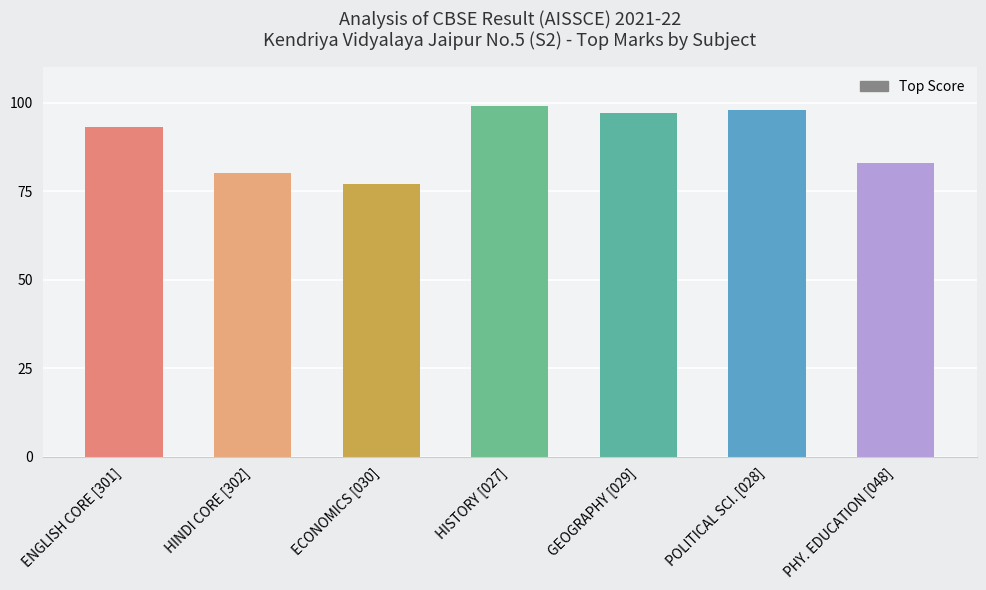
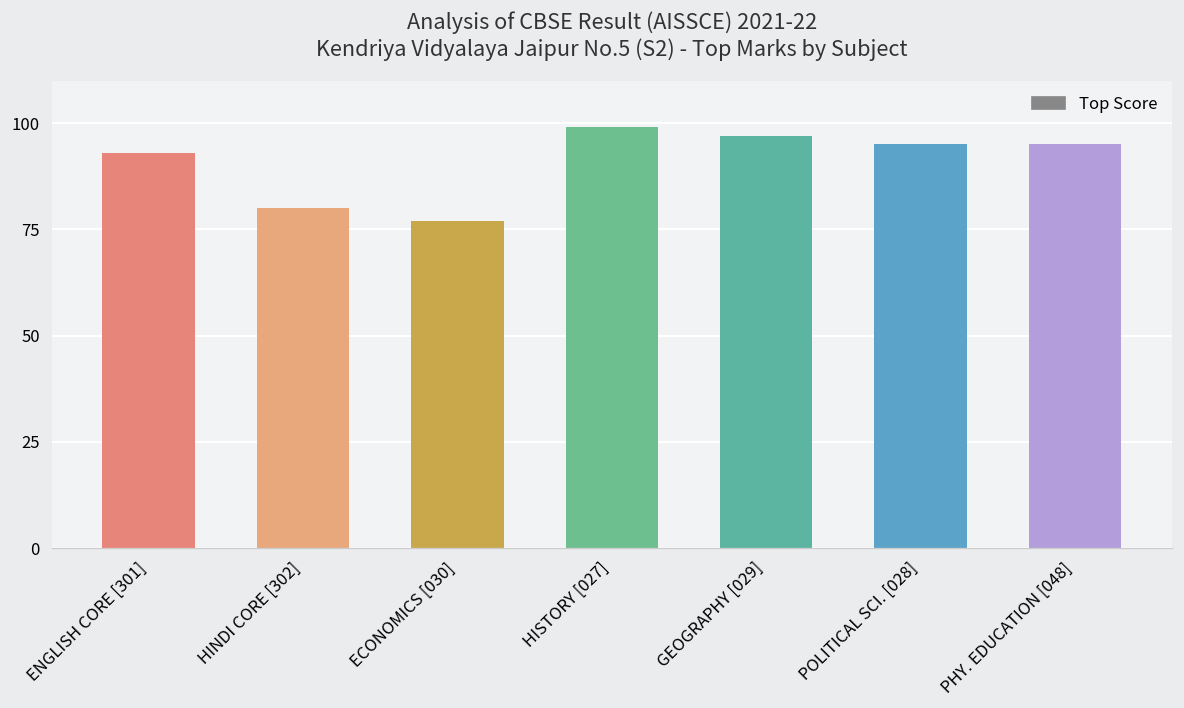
  {
    "ENGLISH CORE [301]": 93,
    "HINDI CORE [302]": 80,
    "ECONOMICS [030]": 77,
    "HISTORY [027]": 99,
    "GEOGRAPHY [029]": 97,
-   "POLITICAL SCI. [028]": 98,
-   "PHY. EDUCATION [048]": 83
+   "POLITICAL SCI. [028]": 95,
+   "PHY. EDUCATION [048]": 95
  }
